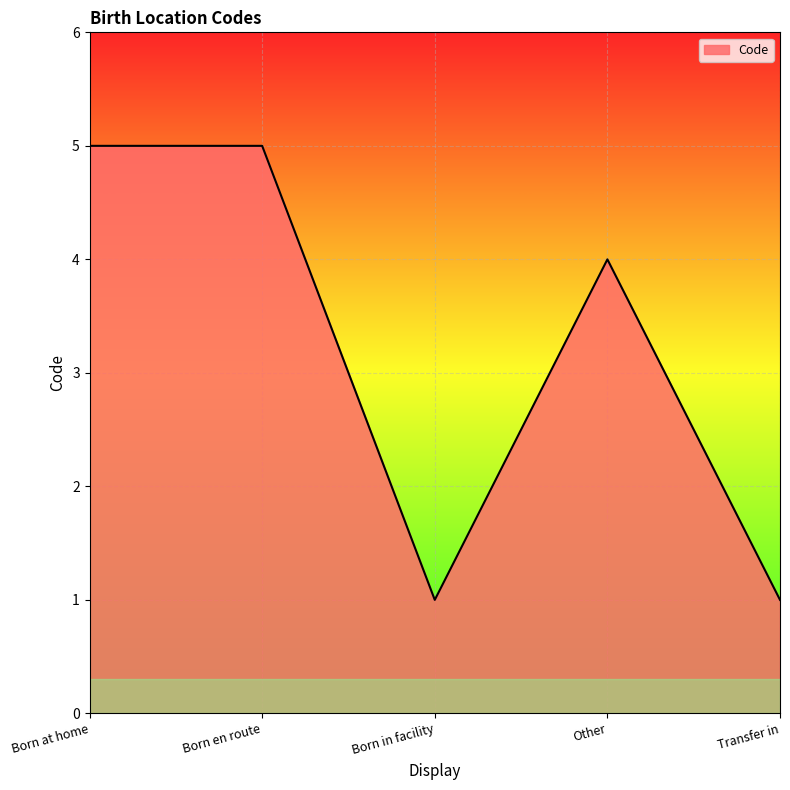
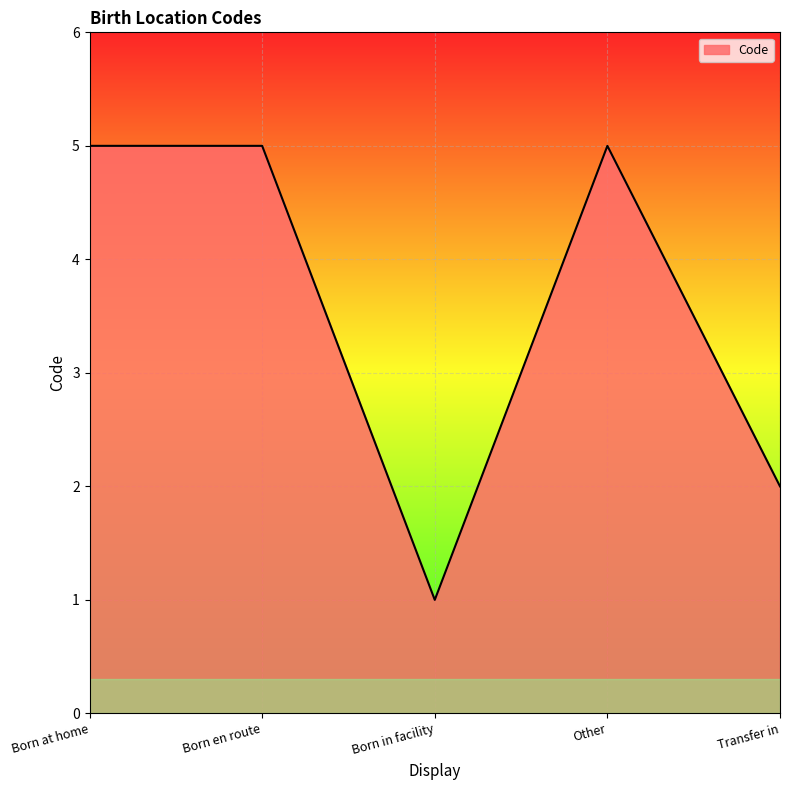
  {
    "Born at home": 5,
    "Born en route": 5,
    "Born in facility": 1,
-   "Other": 4,
-   "Transfer in": 1
+   "Other": 5,
+   "Transfer in": 2
  }
